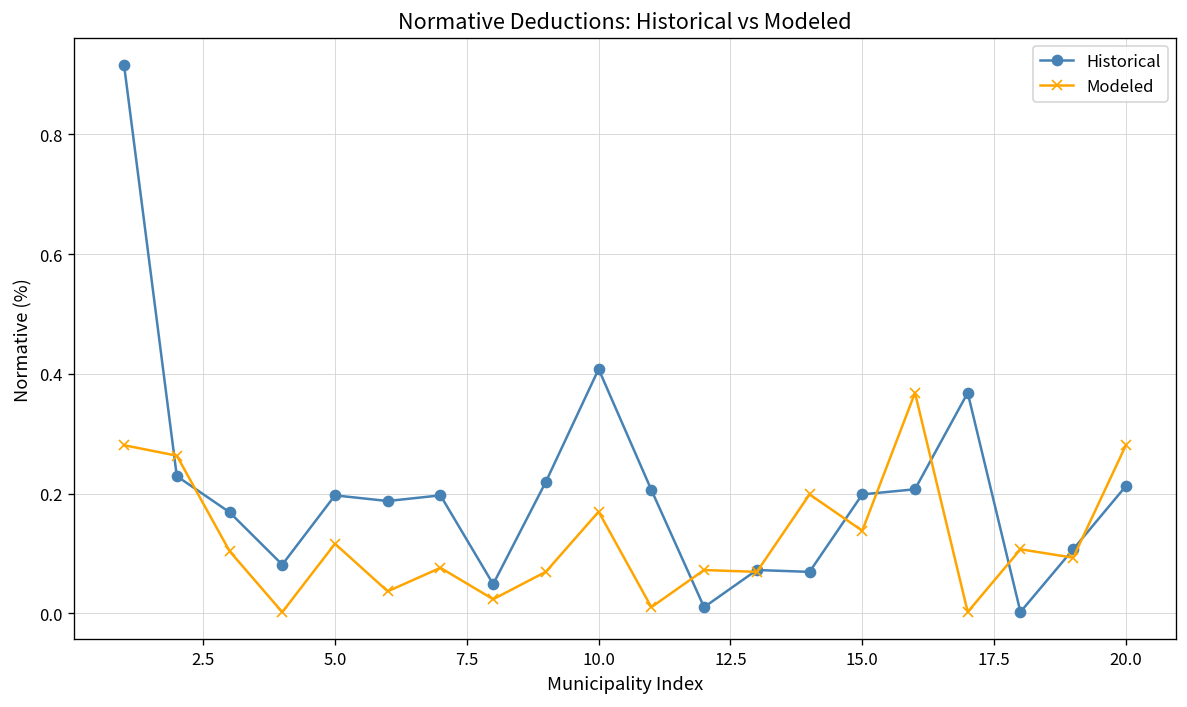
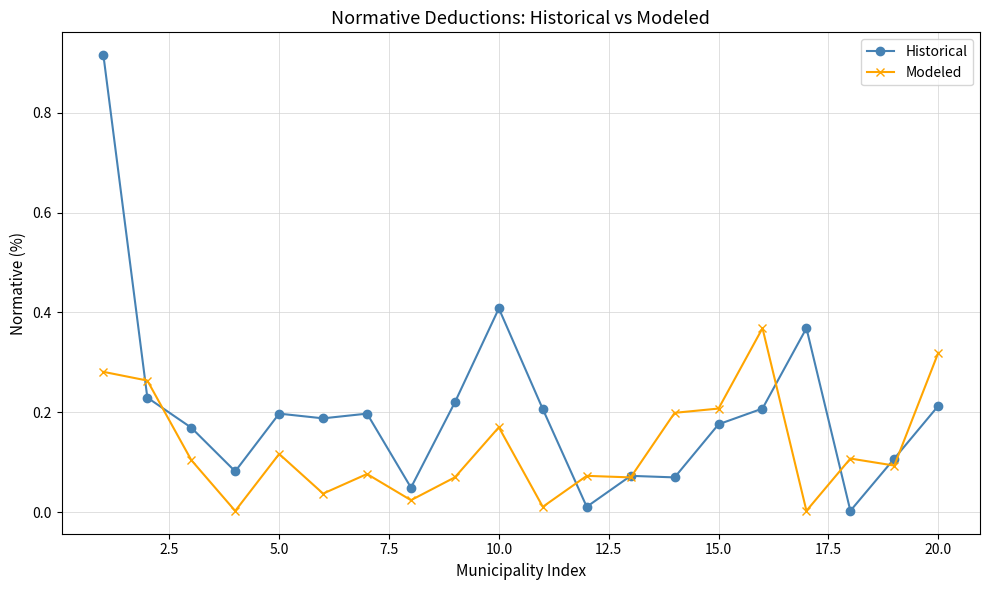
  {
    "Historical": {
      "5.0": 0.20,
      "10.0": 0.41,
-     "15.0": 0.20,
+     "15.0": 0.18,
      "20.0": 0.21
    },
    "Modeled": {
      "5.0": 0.12,
      "10.0": 0.17,
-     "15.0": 0.14,
-     "20.0": 0.28
+     "15.0": 0.21,
+     "20.0": 0.32
    }
  }
